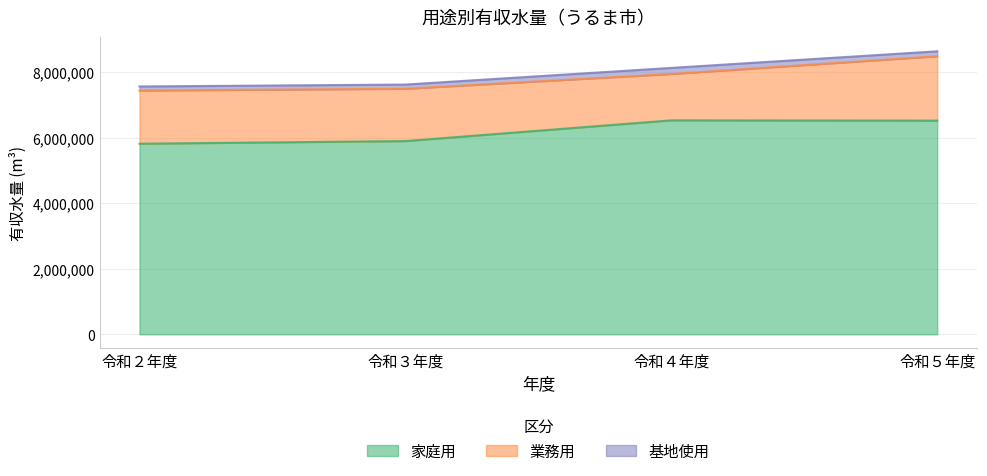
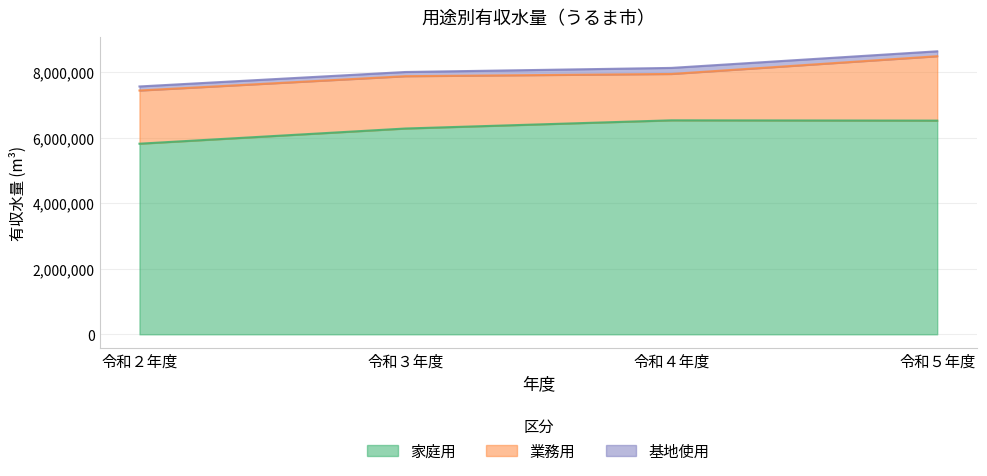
  {
    "家庭用": {
      "令和２年度": "5,800,000",
-     "令和３年度": "5,900,000",
+     "令和３年度": "6,300,000",
      "令和４年度": "6,500,000",
      "令和５年度": "6,500,000"
    },
    "業務用": {
      "令和２年度": "1,600,000",
      "令和３年度": "1,600,000",
      "令和４年度": "1,400,000",
      "令和５年度": "2,000,000"
    },
    "基地使用": {
      "令和２年度": "100,000",
      "令和３年度": "100,000",
      "令和４年度": "200,000",
      "令和５年度": "100,000"
    }
  }
